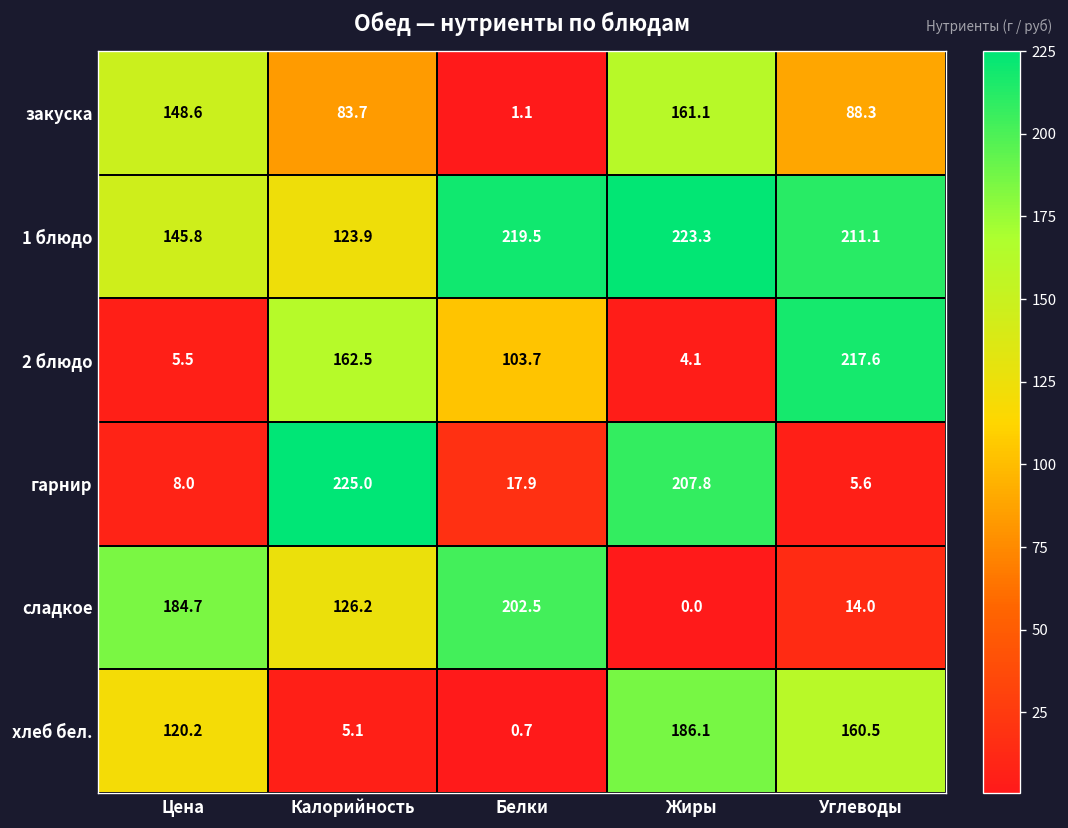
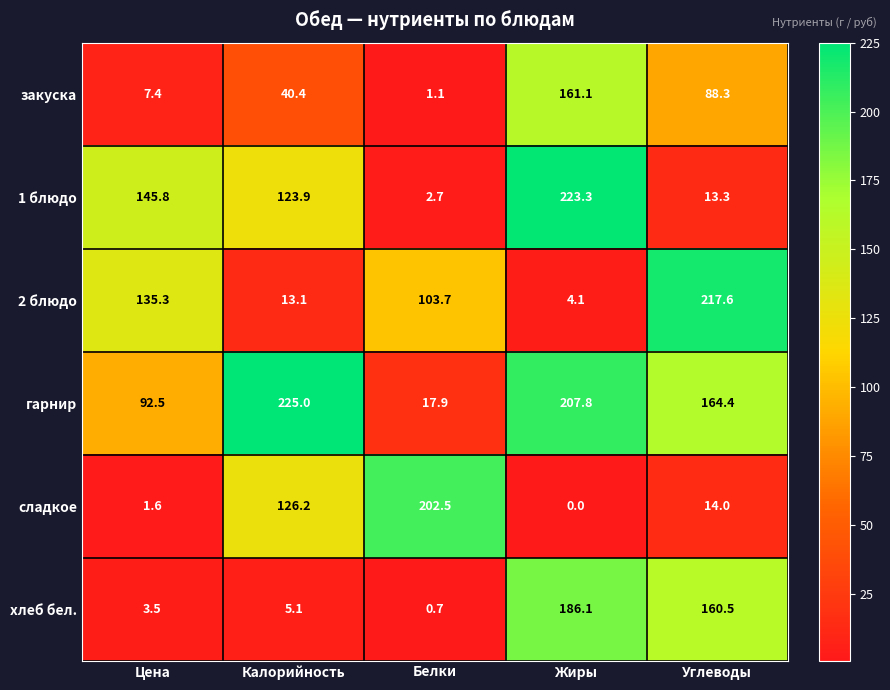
  {
    "закуска": {
-     "Цена": 148.6,
-     "Калорийность": 83.7,
+     "Цена": 7.4,
+     "Калорийность": 40.4,
      "Белки": 1.1,
      "Жиры": 161.1,
      "Углеводы": 88.3
    },
    "1 блюдо": {
      "Цена": 145.8,
      "Калорийность": 123.9,
-     "Белки": 219.5,
+     "Белки": 2.7,
      "Жиры": 223.3,
-     "Углеводы": 211.1
+     "Углеводы": 13.3
    },
    "2 блюдо": {
-     "Цена": 5.5,
-     "Калорийность": 162.5,
+     "Цена": 135.3,
+     "Калорийность": 13.1,
      "Белки": 103.7,
      "Жиры": 4.1,
      "Углеводы": 217.6
    },
    "гарнир": {
-     "Цена": 8.0,
+     "Цена": 92.5,
      "Калорийность": 225.0,
      "Белки": 17.9,
      "Жиры": 207.8,
-     "Углеводы": 5.6
+     "Углеводы": 164.4
    },
    "сладкое": {
-     "Цена": 184.7,
+     "Цена": 1.6,
      "Калорийность": 126.2,
      "Белки": 202.5,
      "Жиры": 0.0,
      "Углеводы": 14.0
    },
    "хлеб бел.": {
-     "Цена": 120.2,
+     "Цена": 3.5,
      "Калорийность": 5.1,
      "Белки": 0.7,
      "Жиры": 186.1,
      "Углеводы": 160.5
    }
  }
